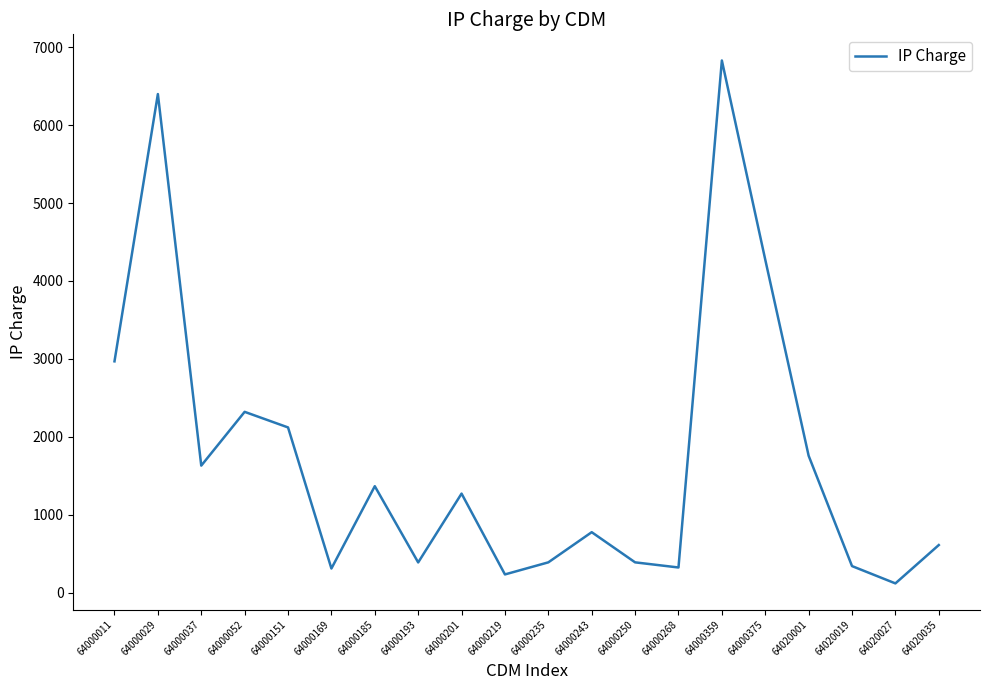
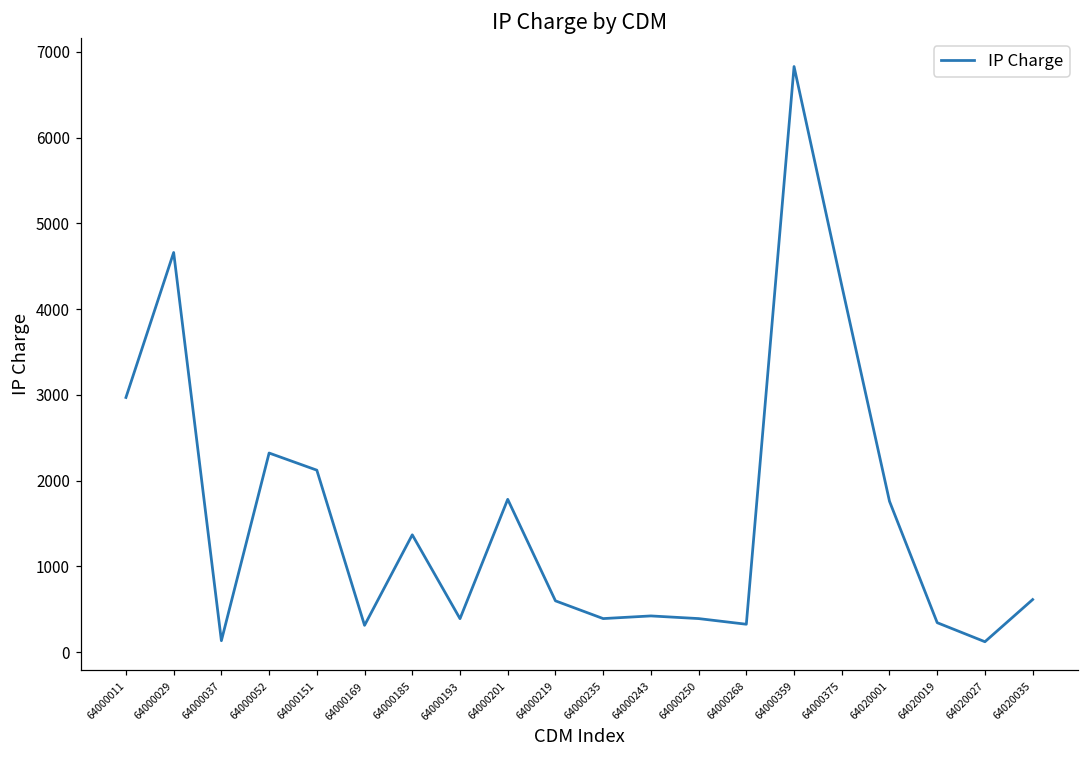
  {
    "64000011": 3000,
-   "64000029": 6400,
-   "64000037": 1600,
+   "64000029": 4700,
+   "64000037": 100,
    "64000052": 2300,
    "64000151": 2100,
    "64000169": 300,
    "64000185": 1400,
    "64000193": 400,
-   "64000201": 1300,
-   "64000219": 200,
+   "64000201": 1800,
+   "64000219": 600,
    "64000235": 400,
-   "64000243": 800,
+   "64000243": 400,
    "64000250": 400,
    "64000268": 300,
    "64000359": 6800,
    "64000375": 4300,
    "64020001": 1800,
    "64020019": 300,
    "64020027": 100,
    "64020035": 600
  }
